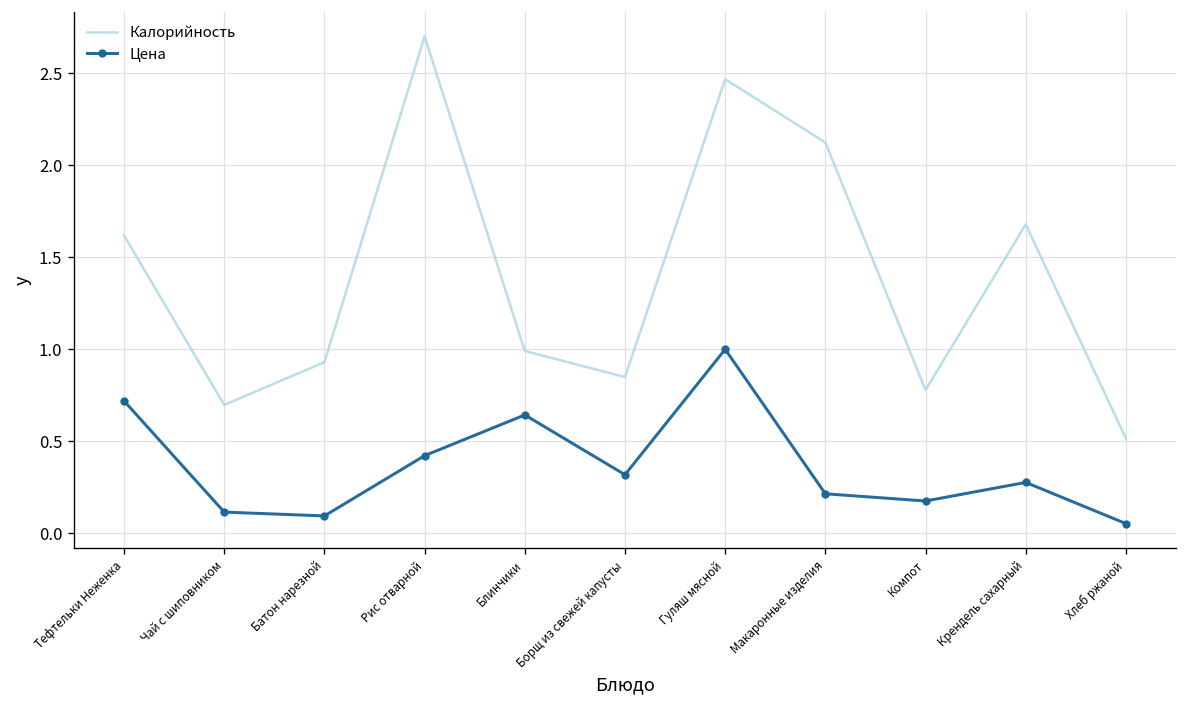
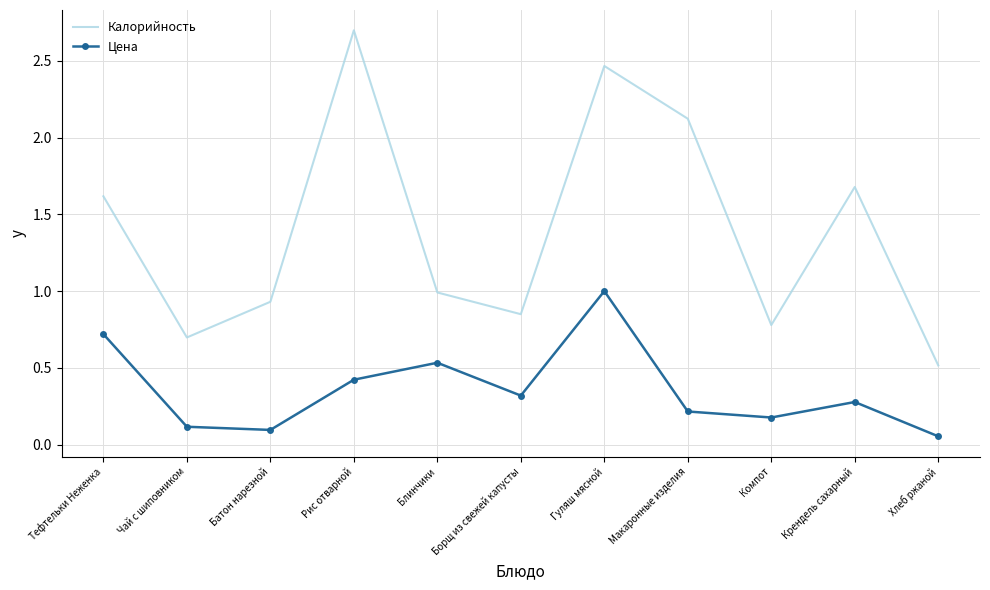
  {
    "Калорийность": {
      "Тефтельки Неженка": 1.62,
      "Чай с шиповником": 0.70,
      "Батон нарезной": 0.93,
      "Рис отварной": 2.70,
      "Блинчики": 0.99,
      "Борщ из свежей капусты": 0.85,
      "Гуляш мясной": 2.47,
      "Макаронные изделия": 2.12,
      "Компот": 0.78,
      "Крендель сахарный": 1.68,
      "Хлеб ржаной": 0.52
    },
    "Цена": {
      "Тефтельки Неженка": 0.72,
      "Чай с шиповником": 0.12,
      "Батон нарезной": 0.10,
      "Рис отварной": 0.42,
-     "Блинчики": 0.64,
+     "Блинчики": 0.53,
      "Борщ из свежей капусты": 0.32,
      "Гуляш мясной": 1.00,
      "Макаронные изделия": 0.22,
      "Компот": 0.18,
      "Крендель сахарный": 0.28,
      "Хлеб ржаной": 0.05
    }
  }
